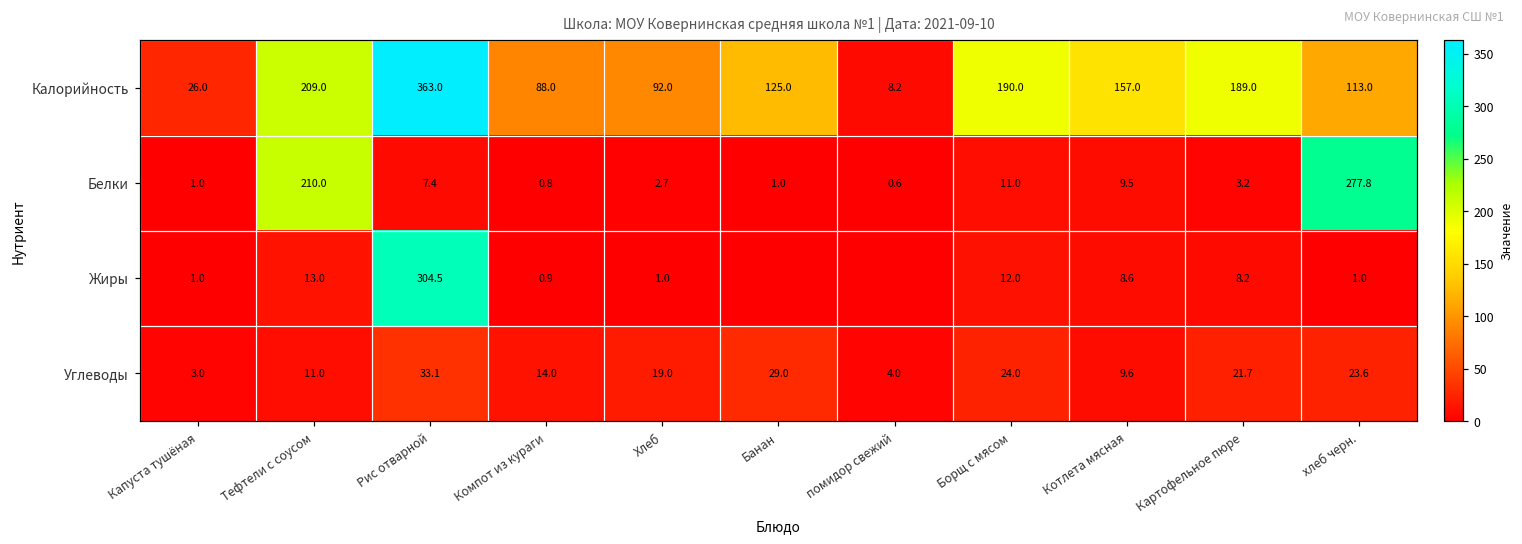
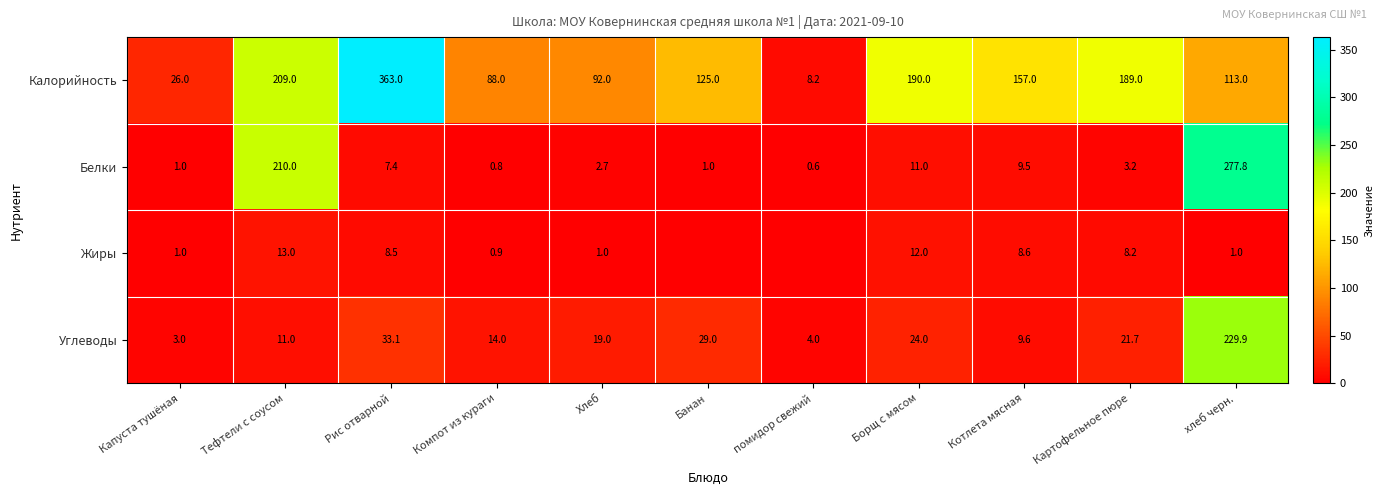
  {
    "Калорийность": {
      "Капуста тушёная": 26.0,
      "Тефтели с соусом": 209.0,
      "Рис отварной": 363.0,
      "Компот из кураги": 88.0,
      "Хлеб": 92.0,
      "Банан": 125.0,
      "помидор свежий": 8.2,
      "Борщ с мясом": 190.0,
      "Котлета мясная": 157.0,
      "Картофельное пюре": 189.0,
      "хлеб черн.": 113.0
    },
    "Белки": {
      "Капуста тушёная": 1.0,
      "Тефтели с соусом": 210.0,
      "Рис отварной": 7.4,
      "Компот из кураги": 0.8,
      "Хлеб": 2.7,
      "Банан": 1.0,
      "помидор свежий": 0.6,
      "Борщ с мясом": 11.0,
      "Котлета мясная": 9.5,
      "Картофельное пюре": 3.2,
      "хлеб черн.": 277.8
    },
    "Жиры": {
      "Капуста тушёная": 1.0,
      "Тефтели с соусом": 13.0,
-     "Рис отварной": 304.5,
+     "Рис отварной": 8.5,
      "Компот из кураги": 0.9,
      "Хлеб": 1.0,
      "Борщ с мясом": 12.0,
      "Котлета мясная": 8.6,
      "Картофельное пюре": 8.2,
      "хлеб черн.": 1.0
    },
    "Углеводы": {
      "Капуста тушёная": 3.0,
      "Тефтели с соусом": 11.0,
      "Рис отварной": 33.1,
      "Компот из кураги": 14.0,
      "Хлеб": 19.0,
      "Банан": 29.0,
      "помидор свежий": 4.0,
      "Борщ с мясом": 24.0,
      "Котлета мясная": 9.6,
      "Картофельное пюре": 21.7,
-     "хлеб черн.": 23.6
+     "хлеб черн.": 229.9
    }
  }
